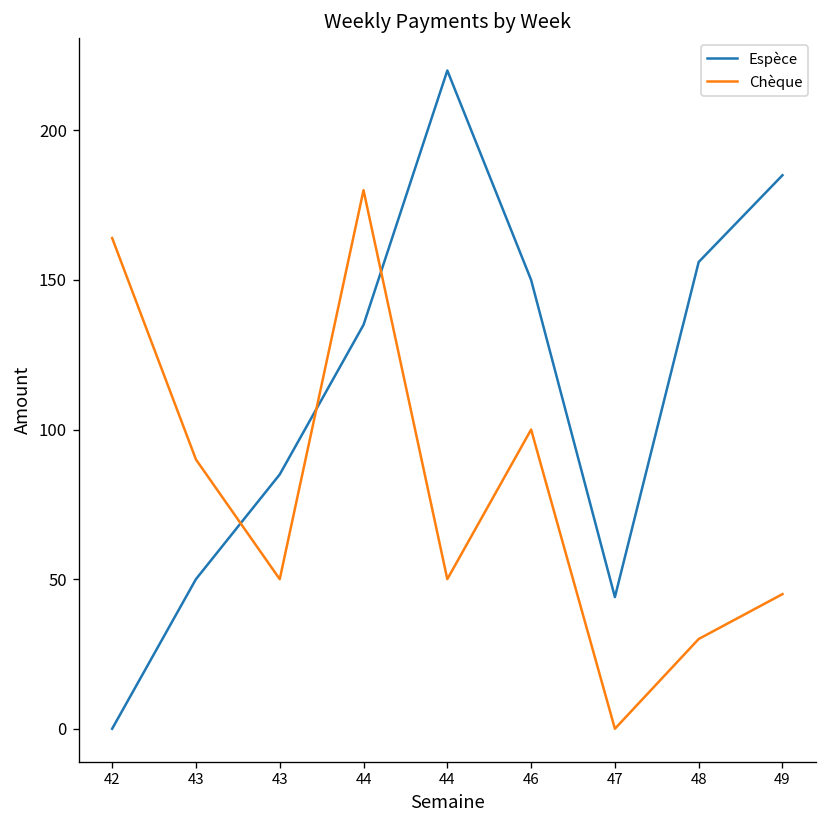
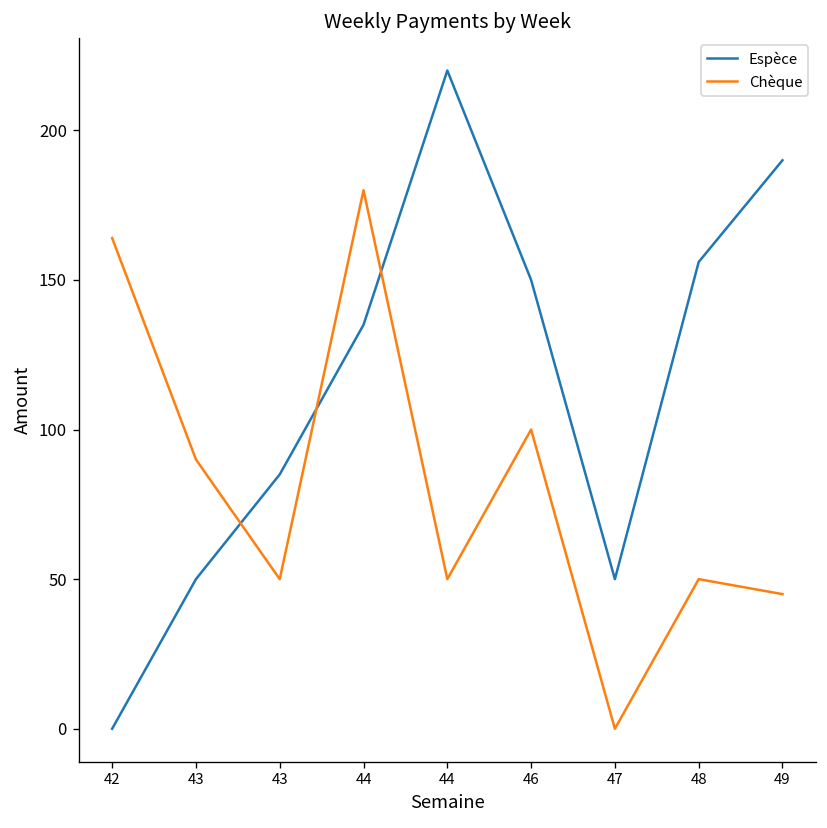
  {
    "Espèce": {
      "42": 0,
      "46": 150,
-     "47": 44,
+     "47": 50,
      "48": 156,
-     "49": 185
+     "49": 190
    },
    "Chèque": {
      "42": 164,
      "46": 100,
      "47": 0,
-     "48": 30,
+     "48": 50,
      "49": 45
    }
  }
